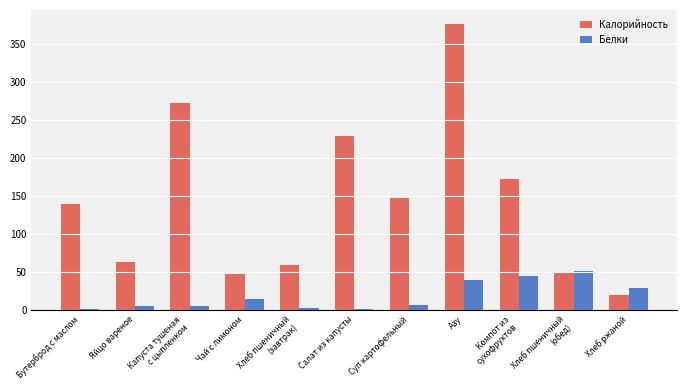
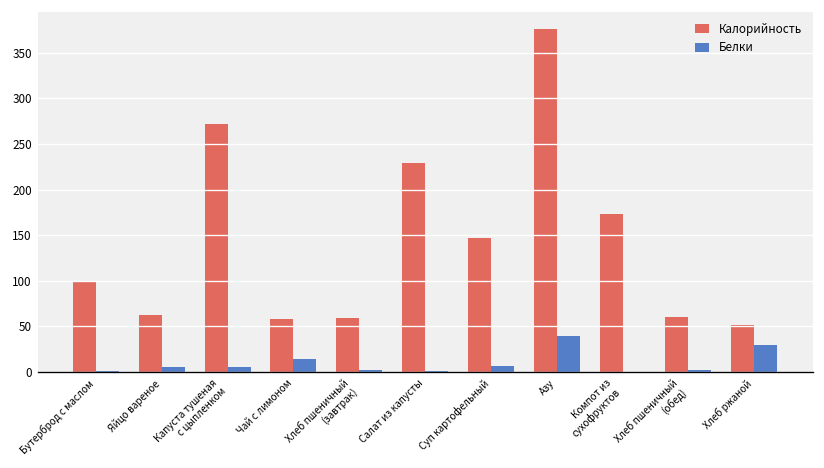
  {
    "Калорийность": {
-     "Бутерброд с маслом": 140,
+     "Бутерброд с маслом": 100,
      "Яйцо вареное": 60,
      "Капуста тушеная с цыпленком": 270,
-     "Чай с лимоном": 50,
+     "Чай с лимоном": 60,
      "Хлеб пшеничный (завтрак)": 60,
      "Салат из капусты": 230,
      "Суп картофельный": 150,
      "Азу": 380,
      "Компот из сухофруктов": 170,
-     "Хлеб пшеничный (обед)": 50,
-     "Хлеб ржаной": 20
+     "Хлеб пшеничный (обед)": 60,
+     "Хлеб ржаной": 50
    },
    "Белки": {
      "Яйцо вареное": 10,
      "Капуста тушеная с цыпленком": 10,
      "Чай с лимоном": 10,
      "Суп картофельный": 10,
      "Азу": 40,
-     "Компот из сухофруктов": 40,
-     "Хлеб пшеничный (обед)": 50,
+     "Компот из сухофруктов": 0,
+     "Хлеб пшеничный (обед)": 0,
      "Хлеб ржаной": 30
    }
  }
